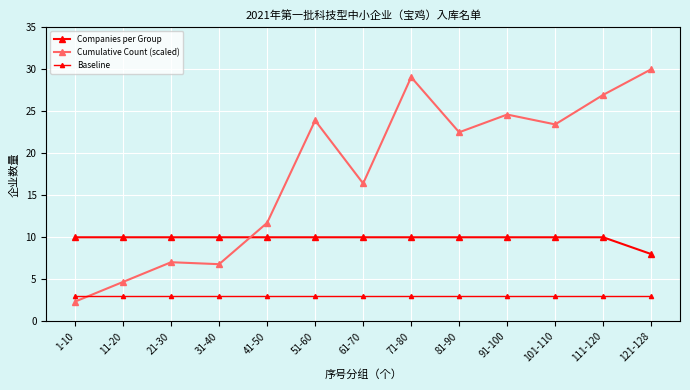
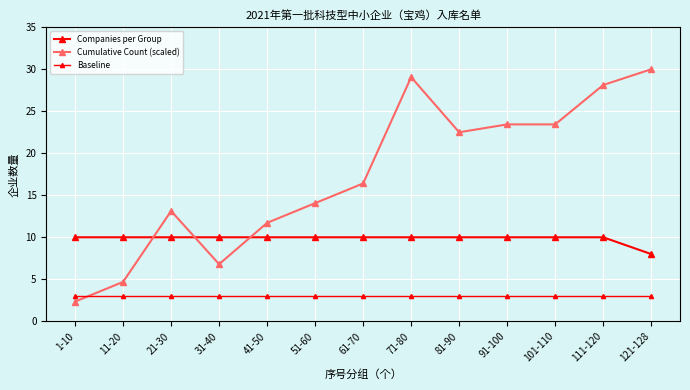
  {
    "Cumulative Count (scaled)": {
      "1-10": 2,
      "11-20": 5,
-     "21-30": 7,
+     "21-30": 13,
      "31-40": 7,
      "41-50": 12,
-     "51-60": 24,
+     "51-60": 14,
      "61-70": 16,
      "71-80": 29,
      "81-90": 23,
-     "91-100": 25,
+     "91-100": 23,
      "101-110": 23,
-     "111-120": 27,
+     "111-120": 28,
      "121-128": 30
    }
  }
